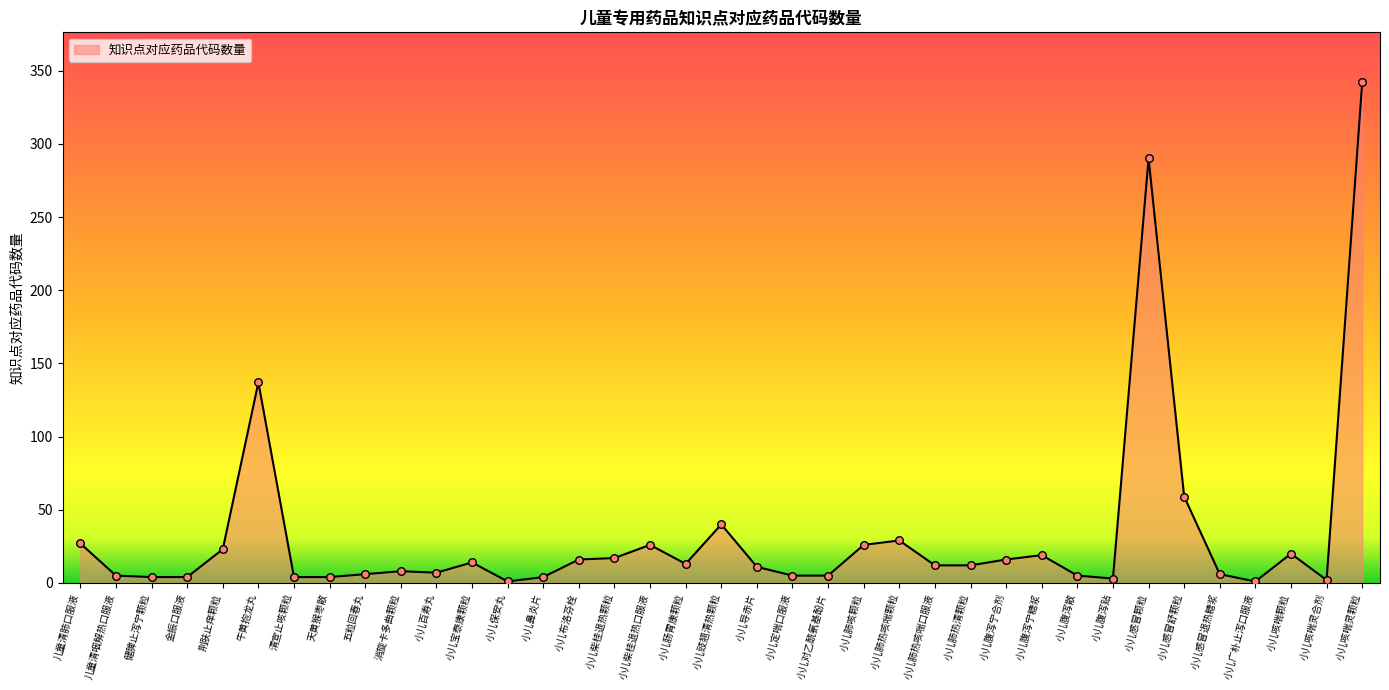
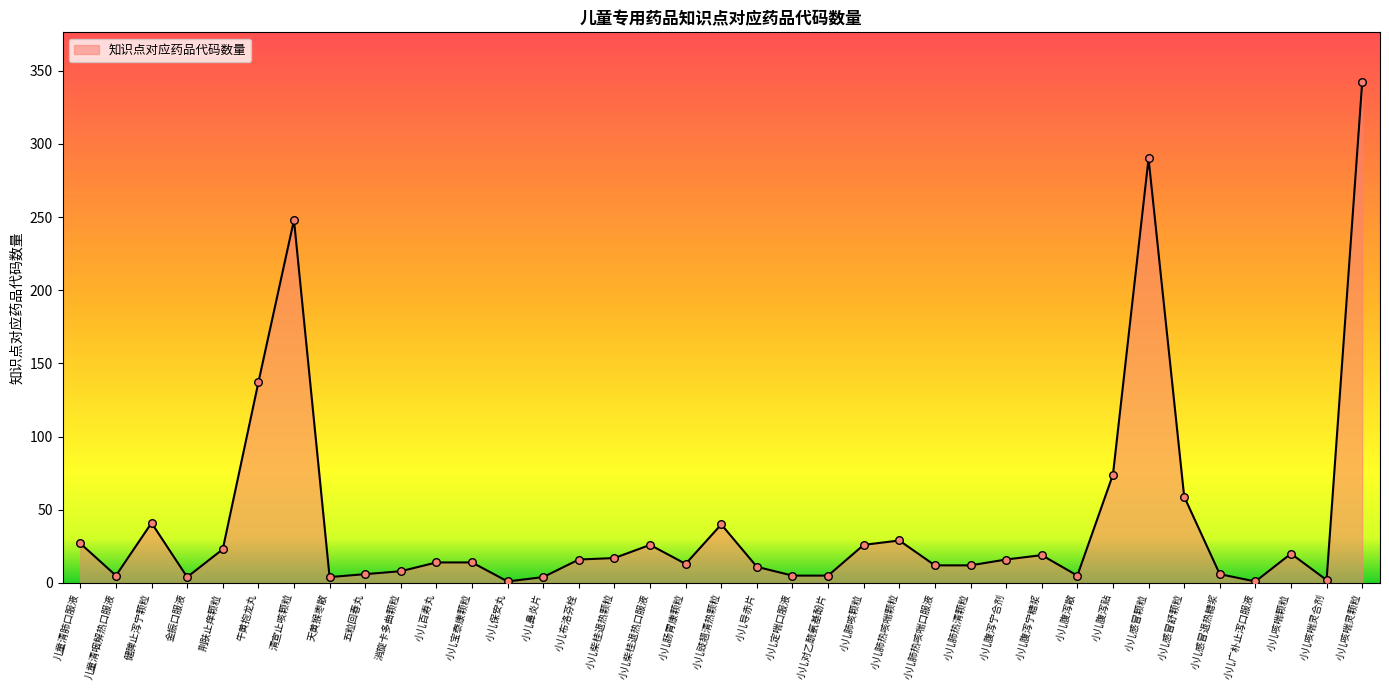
  {
    "儿童清肺口服液": 27,
    "儿童清咽解热口服液": 5,
-   "健脾止泻宁颗粒": 4,
+   "健脾止泻宁颗粒": 41,
    "金振口服液": 4,
    "荆肤止痒颗粒": 23,
    "牛黄抱龙丸": 137,
-   "清宣止咳颗粒": 4,
+   "清宣止咳颗粒": 248,
    "天黄猴枣散": 4,
    "五粒回春丸": 6,
    "消旋卡多曲颗粒": 8,
-   "小儿百寿丸": 7,
+   "小儿百寿丸": 14,
    "小儿宝泰康颗粒": 14,
    "小儿保安丸": 1,
    "小儿鼻炎片": 4,
    "小儿布洛芬栓": 16,
    "小儿柴桂退热颗粒": 17,
    "小儿柴桂退热口服液": 26,
    "小儿肠胃康颗粒": 13,
    "小儿豉翘清热颗粒": 40,
    "小儿导赤片": 11,
    "小儿定喘口服液": 5,
    "小儿对乙酰氨基酚片": 5,
    "小儿肺咳颗粒": 26,
    "小儿肺热咳喘颗粒": 29,
    "小儿肺热咳喘口服液": 12,
    "小儿肺热清颗粒": 12,
    "小儿腹泻宁合剂": 16,
    "小儿腹泻宁糖浆": 19,
    "小儿腹泻散": 5,
-   "小儿腹泻贴": 3,
+   "小儿腹泻贴": 74,
    "小儿感冒颗粒": 290,
    "小儿感冒舒颗粒": 59,
    "小儿感冒退热糖浆": 6,
    "小儿广朴止泻口服液": 1,
    "小儿咳喘颗粒": 20,
    "小儿咳喘灵合剂": 2,
    "小儿咳喘灵颗粒": 342
  }
